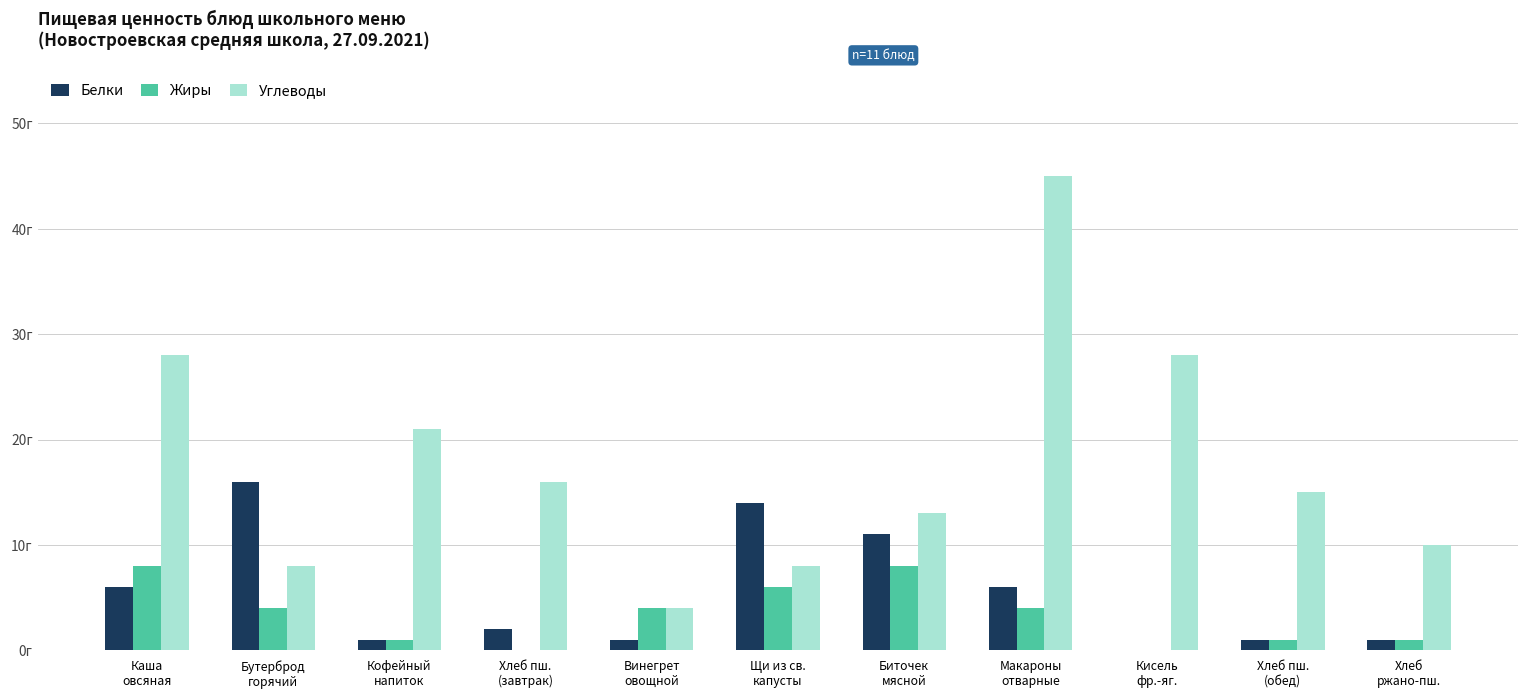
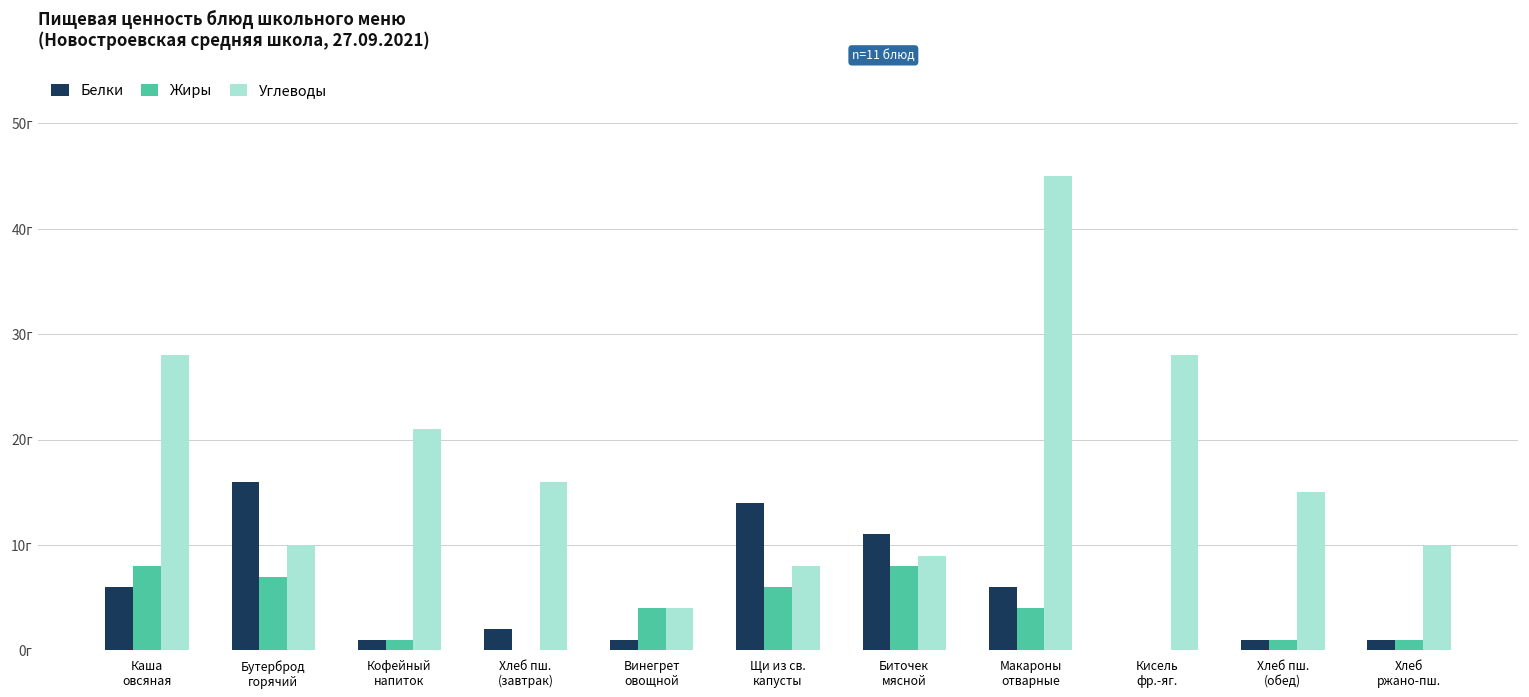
  {
    "Белки": {
      "Каша овсяная": "6г",
      "Бутерброд горячий": "16г",
      "Кофейный напиток": "1г",
      "Хлеб пш. (завтрак)": "2г",
      "Винегрет овощной": "1г",
      "Щи из св. капусты": "14г",
      "Биточек мясной": "11г",
      "Макароны отварные": "6г",
      "Кисель фр.-яг.": "0г",
      "Хлеб пш. (обед)": "1г",
      "Хлеб ржано-пш.": "1г"
    },
    "Жиры": {
      "Каша овсяная": "8г",
-     "Бутерброд горячий": "4г",
+     "Бутерброд горячий": "7г",
      "Кофейный напиток": "1г",
      "Хлеб пш. (завтрак)": "0г",
      "Винегрет овощной": "4г",
      "Щи из св. капусты": "6г",
      "Биточек мясной": "8г",
      "Макароны отварные": "4г",
      "Кисель фр.-яг.": "0г",
      "Хлеб пш. (обед)": "1г",
      "Хлеб ржано-пш.": "1г"
    },
    "Углеводы": {
      "Каша овсяная": "28г",
-     "Бутерброд горячий": "8г",
+     "Бутерброд горячий": "10г",
      "Кофейный напиток": "21г",
      "Хлеб пш. (завтрак)": "16г",
      "Винегрет овощной": "4г",
      "Щи из св. капусты": "8г",
-     "Биточек мясной": "13г",
+     "Биточек мясной": "9г",
      "Макароны отварные": "45г",
      "Кисель фр.-яг.": "28г",
      "Хлеб пш. (обед)": "15г",
      "Хлеб ржано-пш.": "10г"
    }
  }
